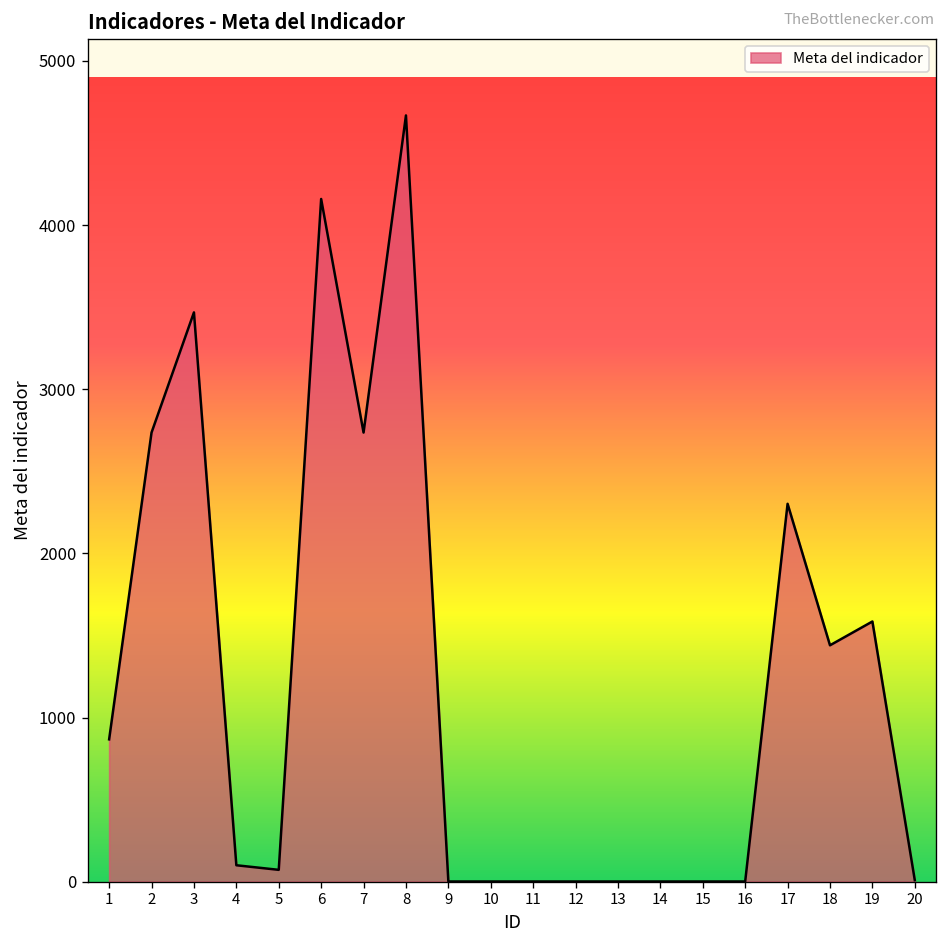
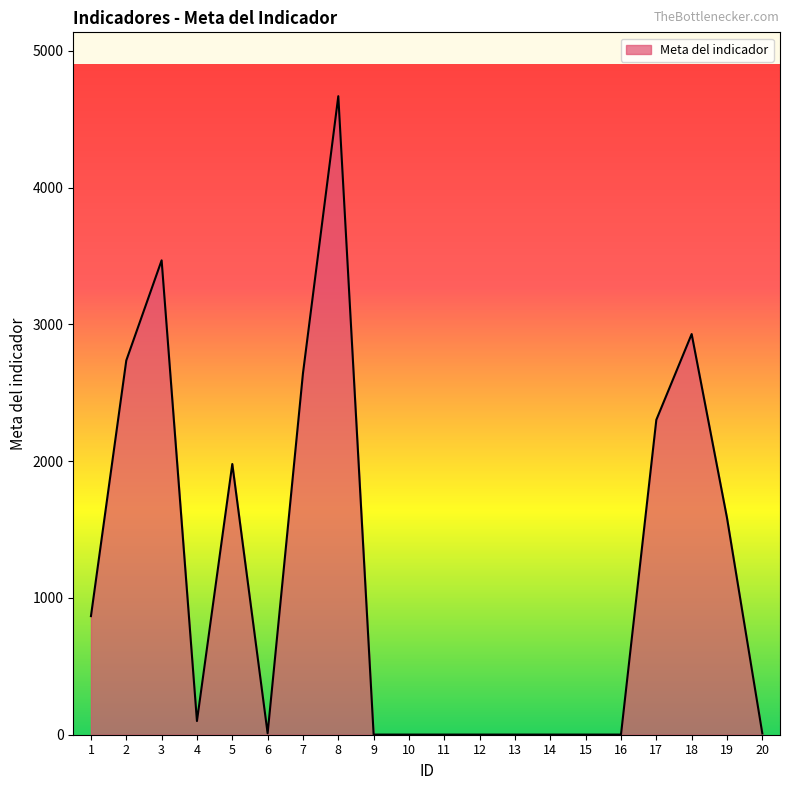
  {
    "1": 870,
    "2": 2740,
    "3": 3470,
    "4": 100,
-   "5": 70,
-   "6": 4160,
-   "7": 2740,
+   "5": 1980,
+   "6": 10,
+   "7": 2640,
    "8": 4670,
    "9": 0,
    "10": 0,
    "11": 0,
    "12": 0,
    "13": 0,
    "14": 0,
    "15": 0,
    "16": 0,
    "17": 2300,
-   "18": 1440,
+   "18": 2930,
    "19": 1590,
    "20": 10
  }
